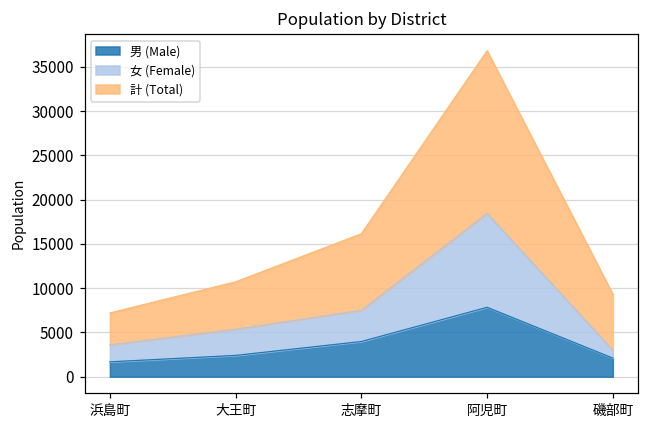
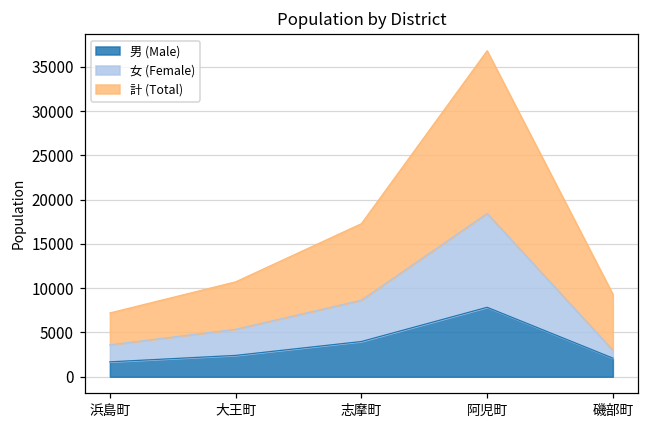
  {
    "男 (Male)": {
      "浜島町": 2000,
      "大王町": 2000,
      "志摩町": 4000,
      "阿児町": 8000,
      "磯部町": 2000
    },
    "女 (Female)": {
      "浜島町": 2000,
      "大王町": 3000,
-     "志摩町": 4000,
+     "志摩町": 5000,
      "阿児町": 11000,
      "磯部町": 1000
    },
    "計 (Total)": {
      "浜島町": 4000,
      "大王町": 5000,
      "志摩町": 9000,
      "阿児町": 18000,
      "磯部町": 6000
    }
  }
